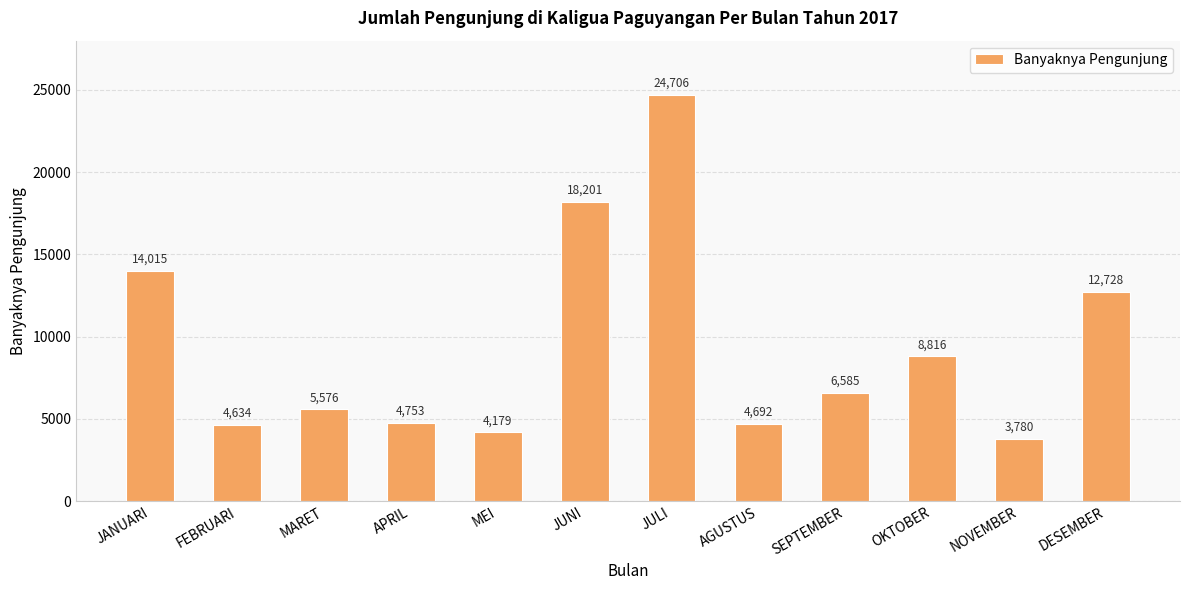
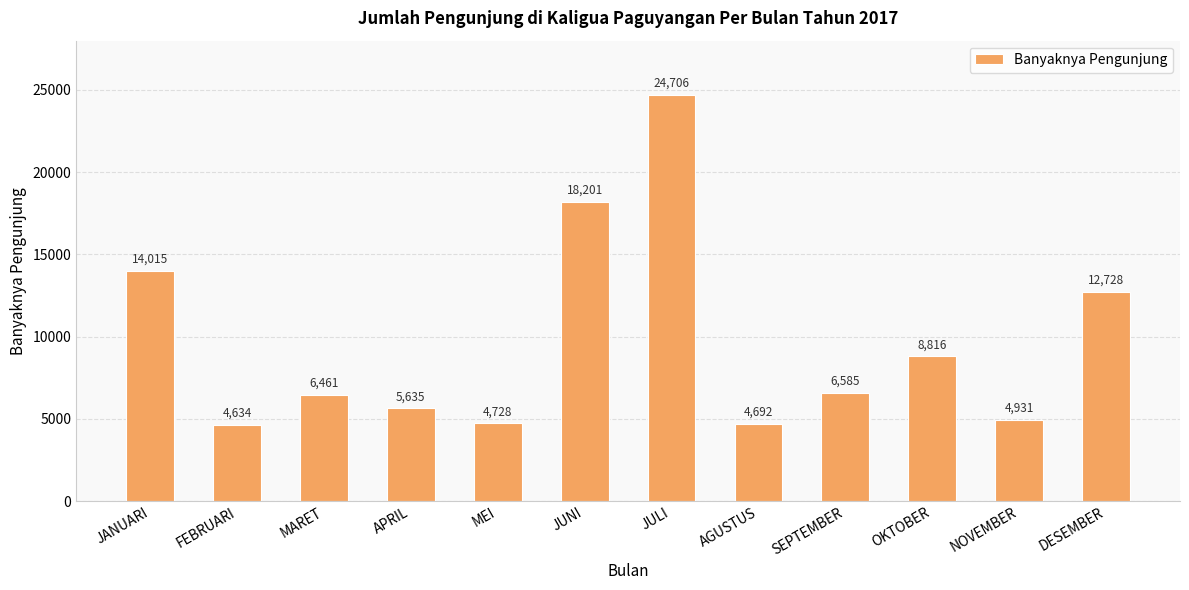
  {
    "JANUARI": "14,015",
    "FEBRUARI": "4,634",
-   "MARET": "5,576",
-   "APRIL": "4,753",
-   "MEI": "4,179",
+   "MARET": "6,461",
+   "APRIL": "5,635",
+   "MEI": "4,728",
    "JUNI": "18,201",
    "JULI": "24,706",
    "AGUSTUS": "4,692",
    "SEPTEMBER": "6,585",
    "OKTOBER": "8,816",
-   "NOVEMBER": "3,780",
+   "NOVEMBER": "4,931",
    "DESEMBER": "12,728"
  }
